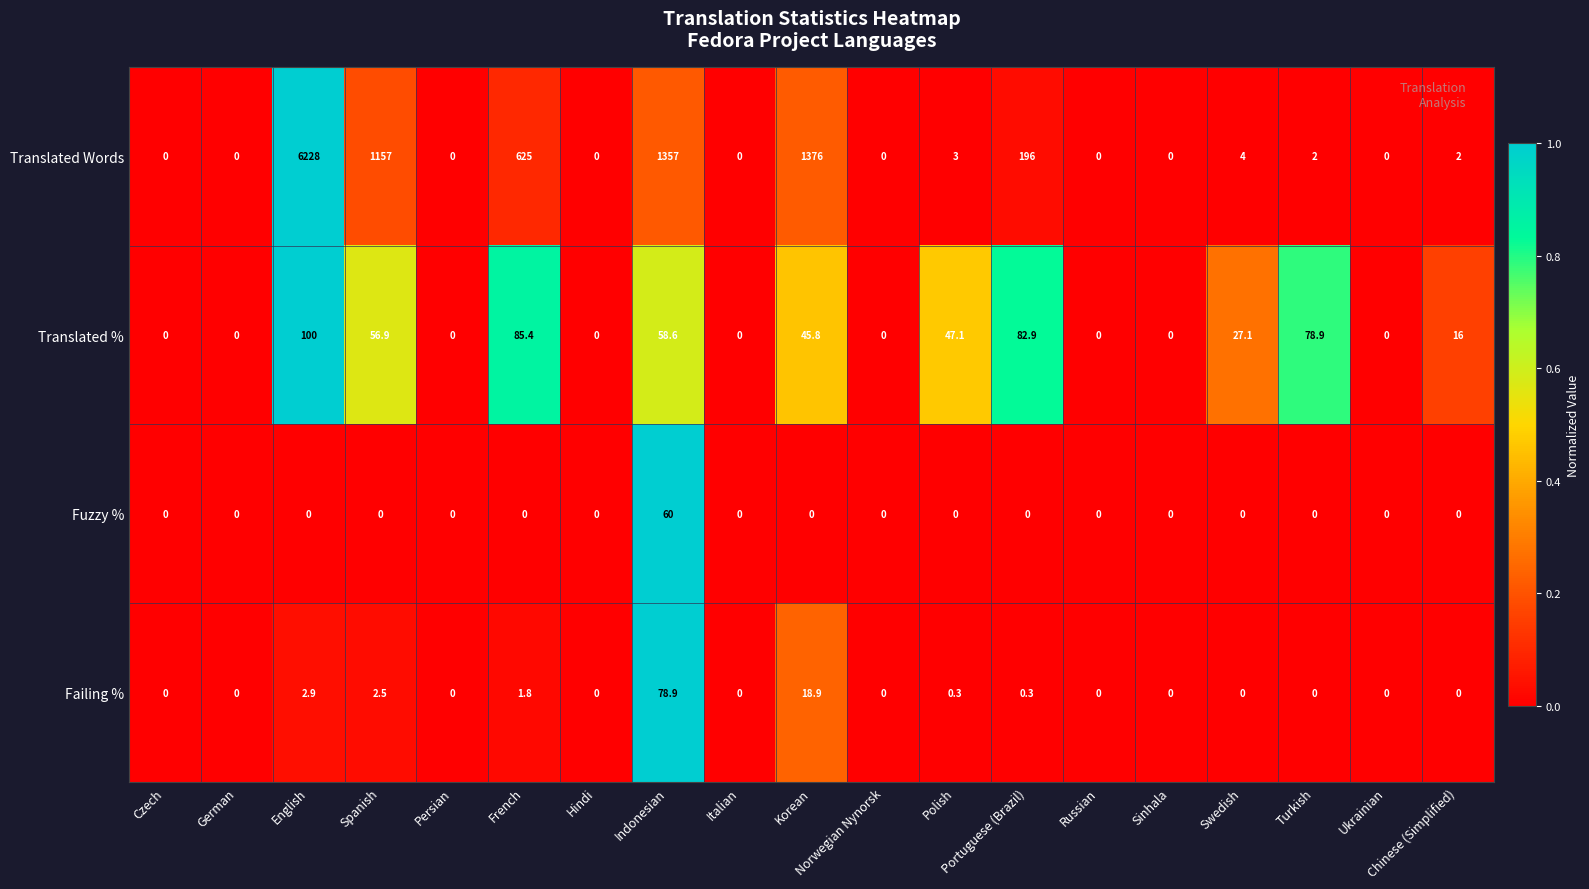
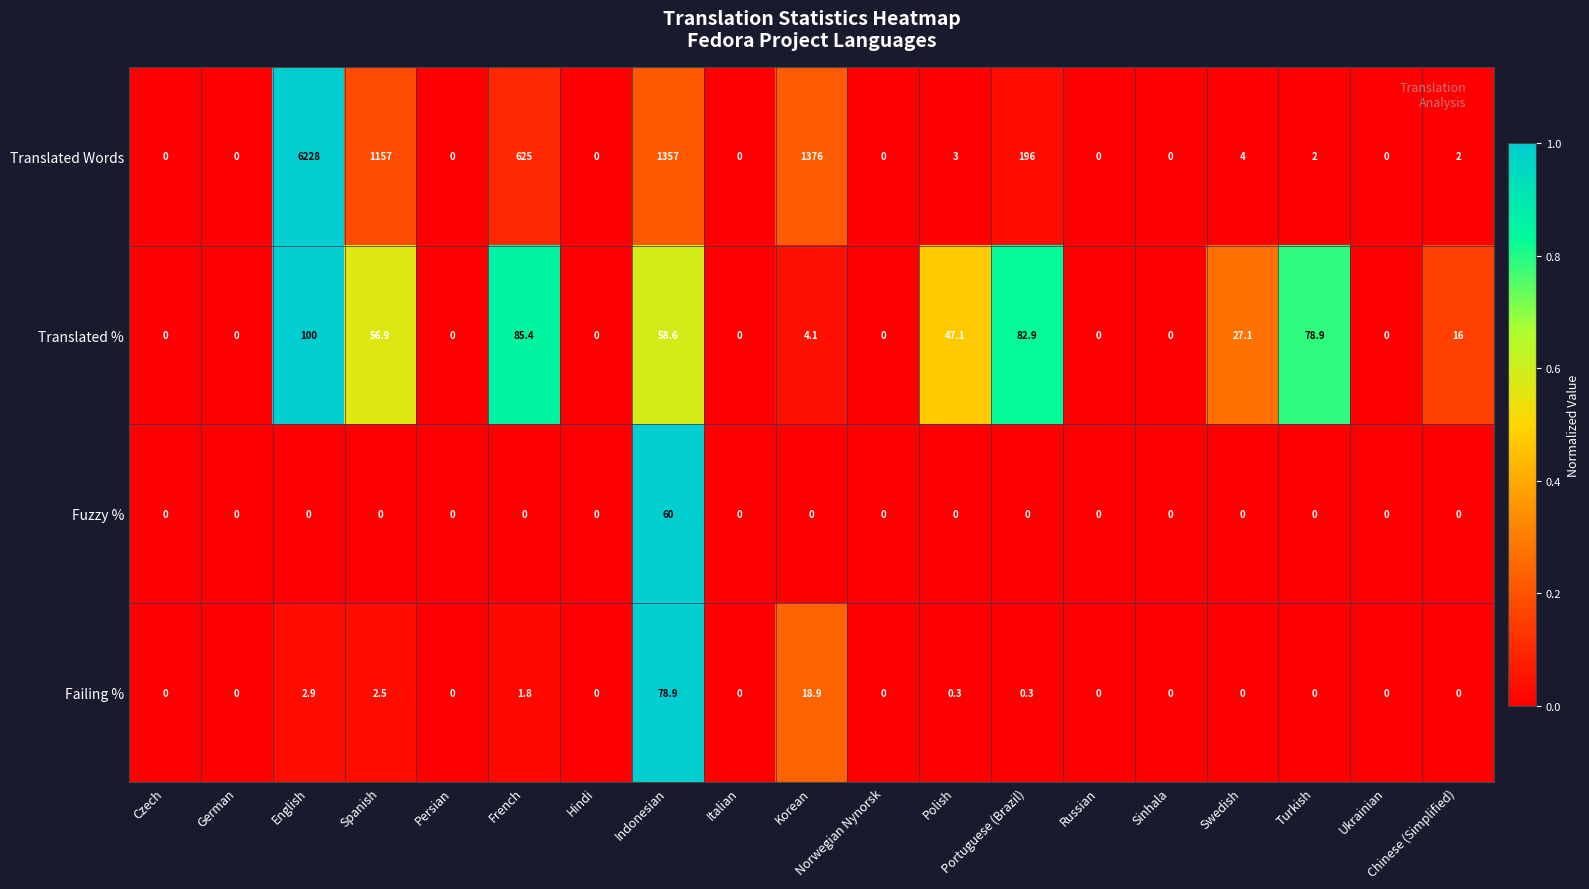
  {
    "Translated Words": {
      "Czech": 0,
      "German": 0,
      "English": 6228,
      "Spanish": 1157,
      "Persian": 0,
      "French": 625,
      "Hindi": 0,
      "Indonesian": 1357,
      "Italian": 0,
      "Korean": 1376,
      "Norwegian Nynorsk": 0,
      "Polish": 3,
      "Portuguese (Brazil)": 196,
      "Russian": 0,
      "Sinhala": 0,
      "Swedish": 4,
      "Turkish": 2,
      "Ukrainian": 0
    },
    "Translated %": {
      "Czech": 0,
      "German": 0,
      "English": 100,
      "Spanish": 56.9,
      "Persian": 0,
      "French": 85.4,
      "Hindi": 0,
      "Indonesian": 58.6,
      "Italian": 0,
-     "Korean": 45.8,
+     "Korean": 4.1,
      "Norwegian Nynorsk": 0,
      "Polish": 47.1,
      "Portuguese (Brazil)": 82.9,
      "Russian": 0,
      "Sinhala": 0,
      "Swedish": 27.1,
      "Turkish": 78.9,
      "Ukrainian": 0,
      "Chinese (Simplified)": 16
    },
    "Fuzzy %": {
      "Czech": 0,
      "German": 0,
      "English": 0,
      "Spanish": 0,
      "Persian": 0,
      "French": 0,
      "Hindi": 0,
      "Indonesian": 60,
      "Italian": 0,
      "Korean": 0,
      "Norwegian Nynorsk": 0,
      "Polish": 0,
      "Portuguese (Brazil)": 0,
      "Russian": 0,
      "Sinhala": 0,
      "Swedish": 0,
      "Turkish": 0,
      "Ukrainian": 0,
      "Chinese (Simplified)": 0
    },
    "Failing %": {
      "Czech": 0,
      "German": 0,
      "English": 2.9,
      "Spanish": 2.5,
      "Persian": 0,
      "French": 1.8,
      "Hindi": 0,
      "Indonesian": 78.9,
      "Italian": 0,
      "Korean": 18.9,
      "Norwegian Nynorsk": 0,
      "Polish": 0.3,
      "Portuguese (Brazil)": 0.3,
      "Russian": 0,
      "Sinhala": 0,
      "Swedish": 0,
      "Turkish": 0,
      "Ukrainian": 0,
      "Chinese (Simplified)": 0
    }
  }
